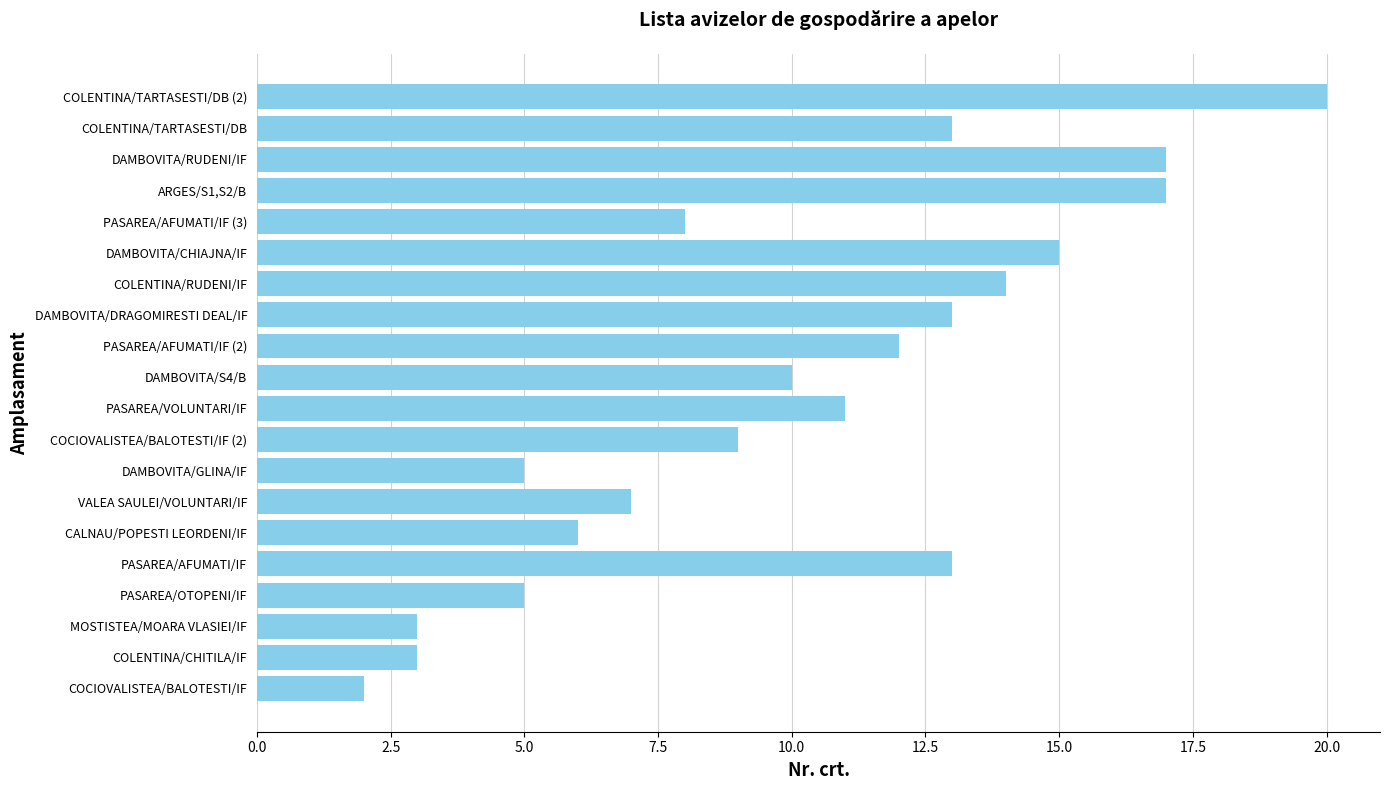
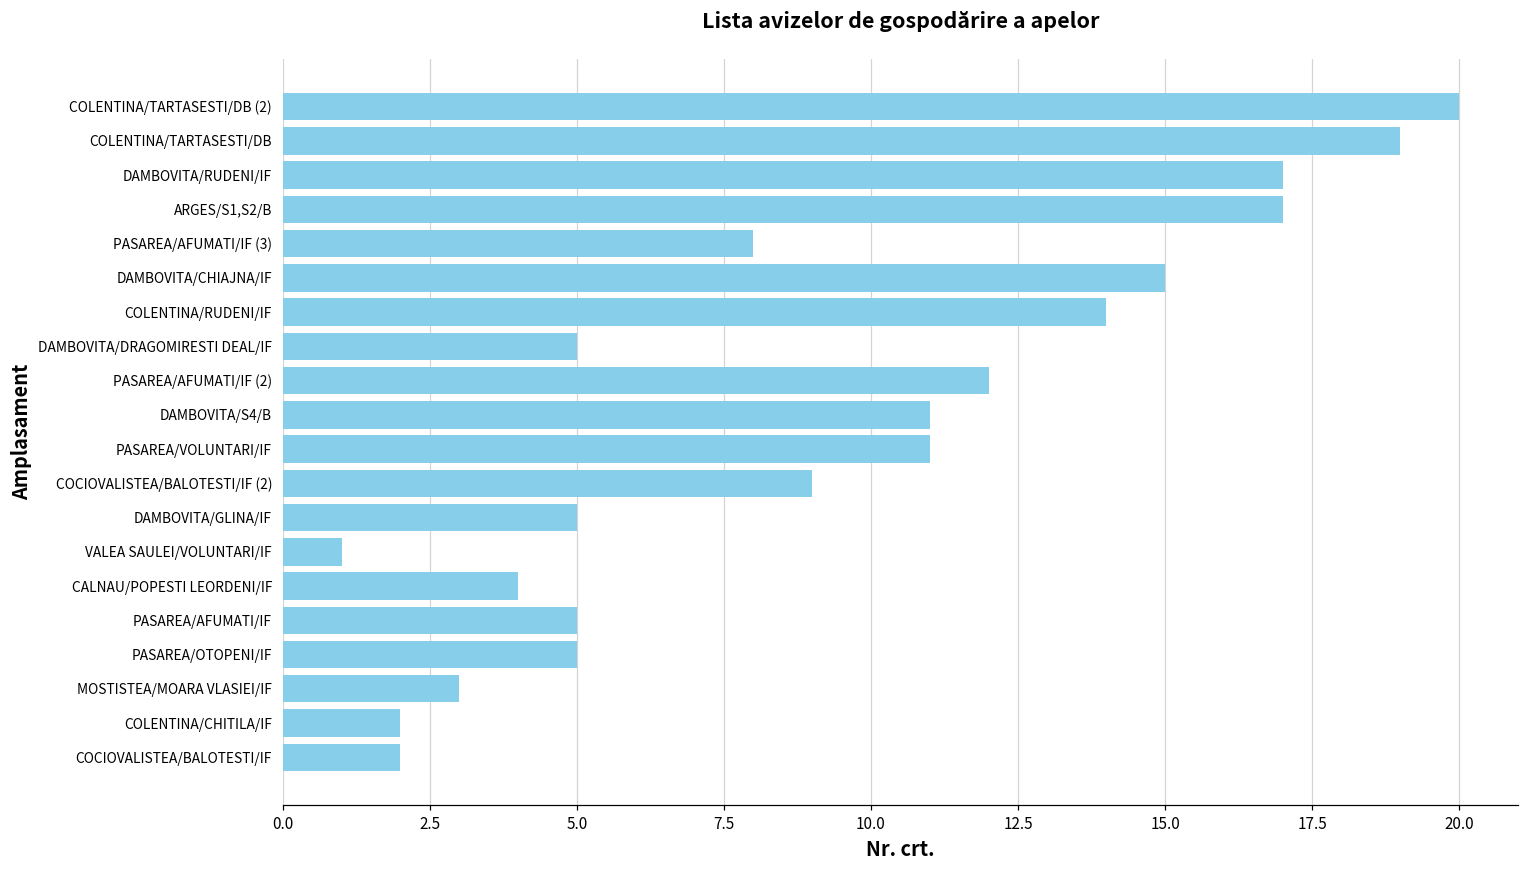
  {
    "COLENTINA/TARTASESTI/DB (2)": 20,
-   "COLENTINA/TARTASESTI/DB": 13,
+   "COLENTINA/TARTASESTI/DB": 19,
    "DAMBOVITA/RUDENI/IF": 17,
    "ARGES/S1,S2/B": 17,
    "PASAREA/AFUMATI/IF (3)": 8,
    "DAMBOVITA/CHIAJNA/IF": 15,
    "COLENTINA/RUDENI/IF": 14,
-   "DAMBOVITA/DRAGOMIRESTI DEAL/IF": 13,
+   "DAMBOVITA/DRAGOMIRESTI DEAL/IF": 5,
    "PASAREA/AFUMATI/IF (2)": 12,
-   "DAMBOVITA/S4/B": 10,
+   "DAMBOVITA/S4/B": 11,
    "PASAREA/VOLUNTARI/IF": 11,
    "COCIOVALISTEA/BALOTESTI/IF (2)": 9,
    "DAMBOVITA/GLINA/IF": 5,
-   "VALEA SAULEI/VOLUNTARI/IF": 7,
-   "CALNAU/POPESTI LEORDENI/IF": 6,
-   "PASAREA/AFUMATI/IF": 13,
+   "VALEA SAULEI/VOLUNTARI/IF": 1,
+   "CALNAU/POPESTI LEORDENI/IF": 4,
+   "PASAREA/AFUMATI/IF": 5,
    "PASAREA/OTOPENI/IF": 5,
    "MOSTISTEA/MOARA VLASIEI/IF": 3,
-   "COLENTINA/CHITILA/IF": 3,
+   "COLENTINA/CHITILA/IF": 2,
    "COCIOVALISTEA/BALOTESTI/IF": 2
  }
